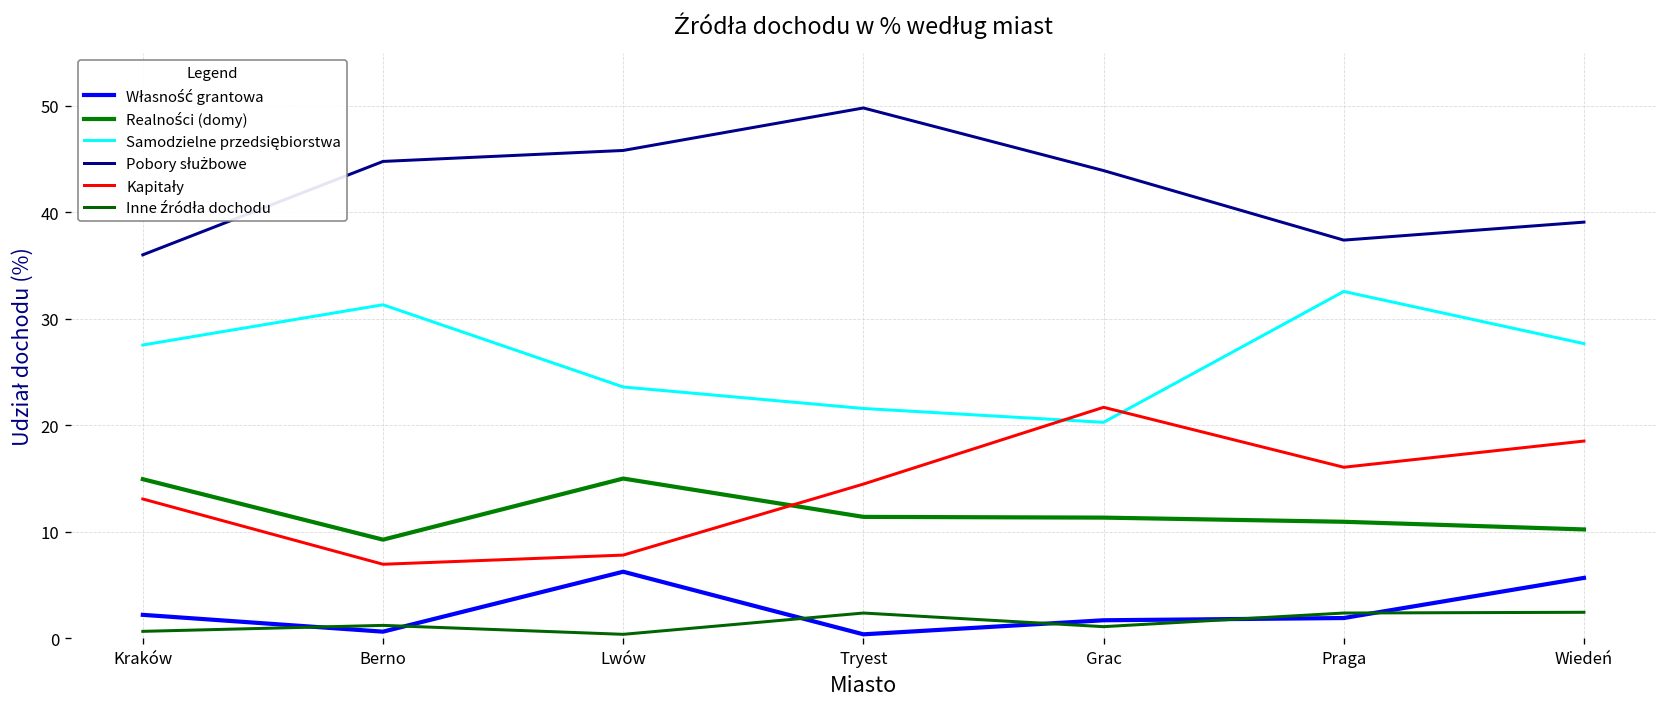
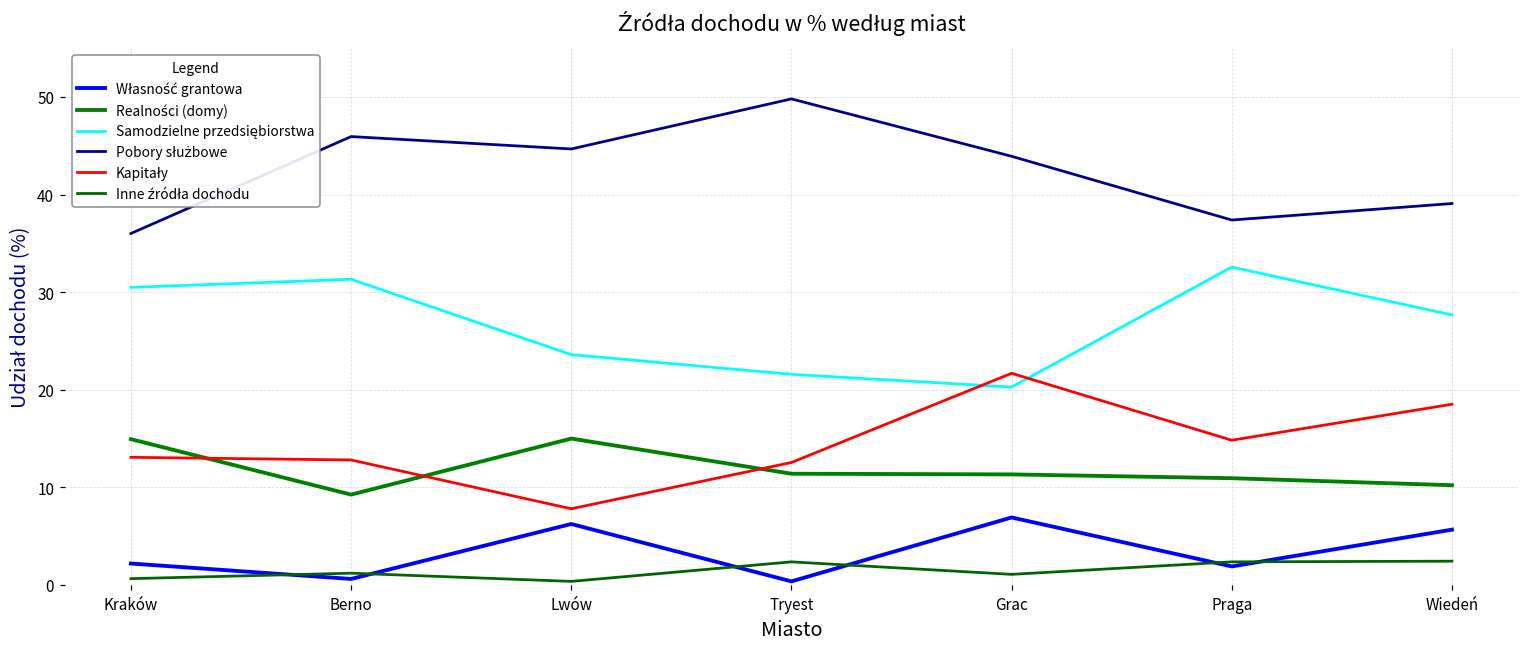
  {
    "Własność grantowa": {
      "Kraków": 2,
      "Berno": 1,
      "Lwów": 6,
      "Tryest": 0,
-     "Grac": 2,
+     "Grac": 7,
      "Praga": 2,
      "Wiedeń": 6
    },
    "Samodzielne przedsiębiorstwa": {
-     "Kraków": 28,
+     "Kraków": 30,
      "Berno": 31,
      "Lwów": 24,
      "Tryest": 22,
      "Grac": 20,
      "Praga": 33,
      "Wiedeń": 28
    },
    "Pobory służbowe": {
      "Kraków": 36,
-     "Berno": 45,
-     "Lwów": 46,
+     "Berno": 46,
+     "Lwów": 45,
      "Tryest": 50,
      "Grac": 44,
      "Praga": 37,
      "Wiedeń": 39
    },
    "Kapitały": {
      "Kraków": 13,
-     "Berno": 7,
+     "Berno": 13,
      "Lwów": 8,
-     "Tryest": 14,
+     "Tryest": 13,
      "Grac": 22,
-     "Praga": 16,
+     "Praga": 15,
      "Wiedeń": 19
    }
  }
